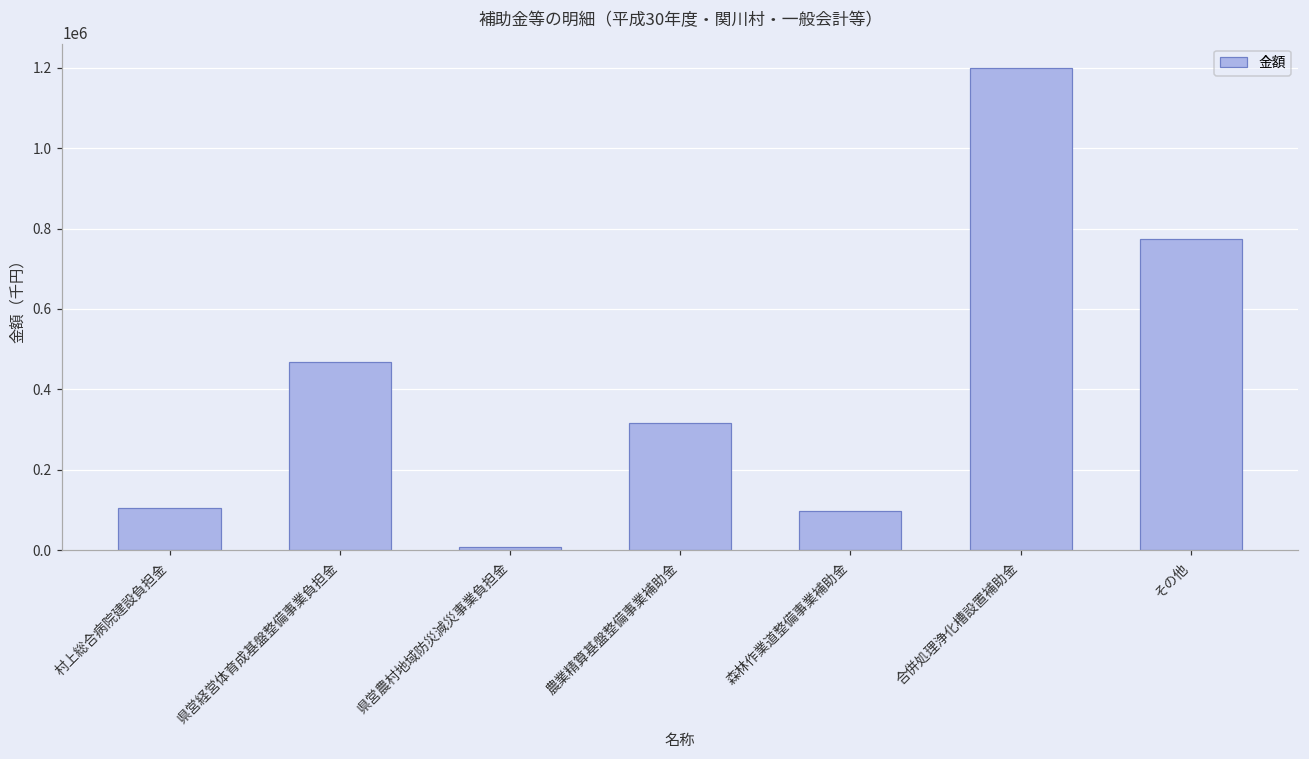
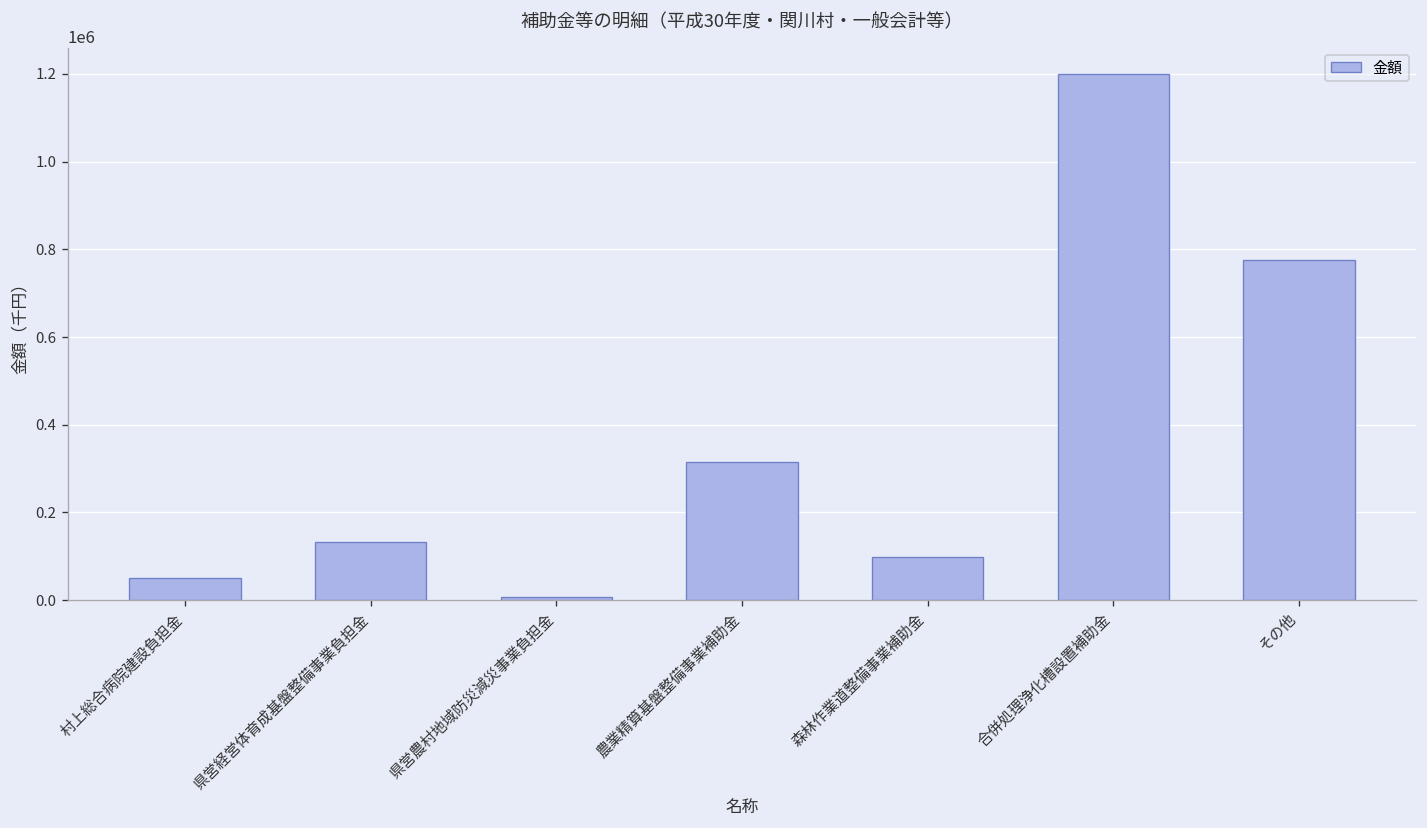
  {
-   "村上総合病院建設負担金": 100000,
-   "県営経営体育成基盤整備事業負担金": 470000,
+   "村上総合病院建設負担金": 50000,
+   "県営経営体育成基盤整備事業負担金": 130000,
    "農業精算基盤整備事業補助金": 320000,
    "森林作業道整備事業補助金": 100000,
    "合併処理浄化槽設置補助金": 1200000,
    "その他": 780000
  }
